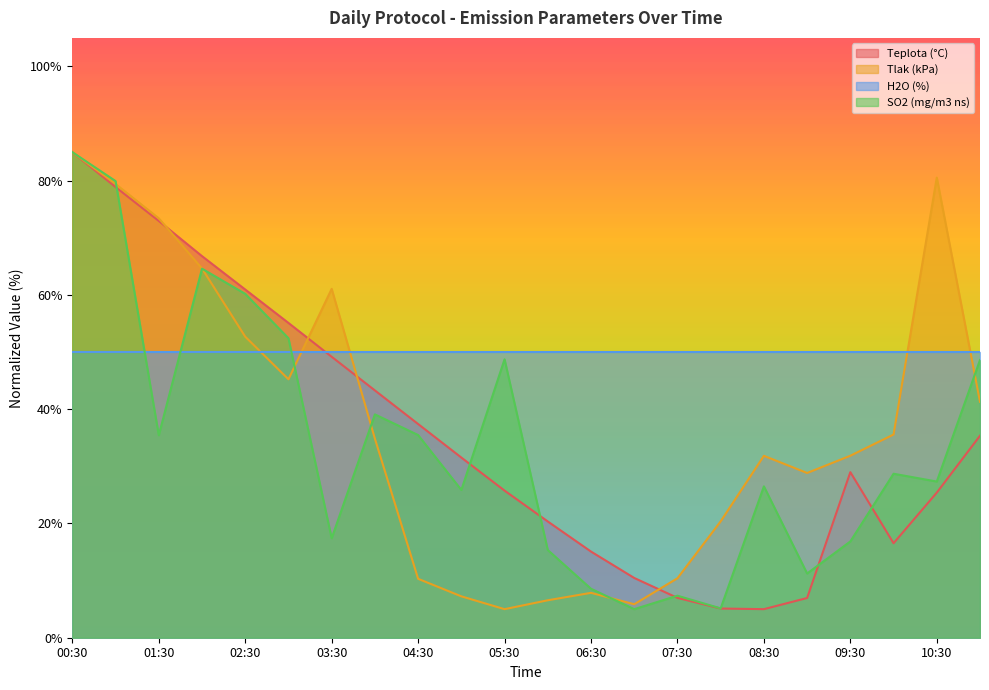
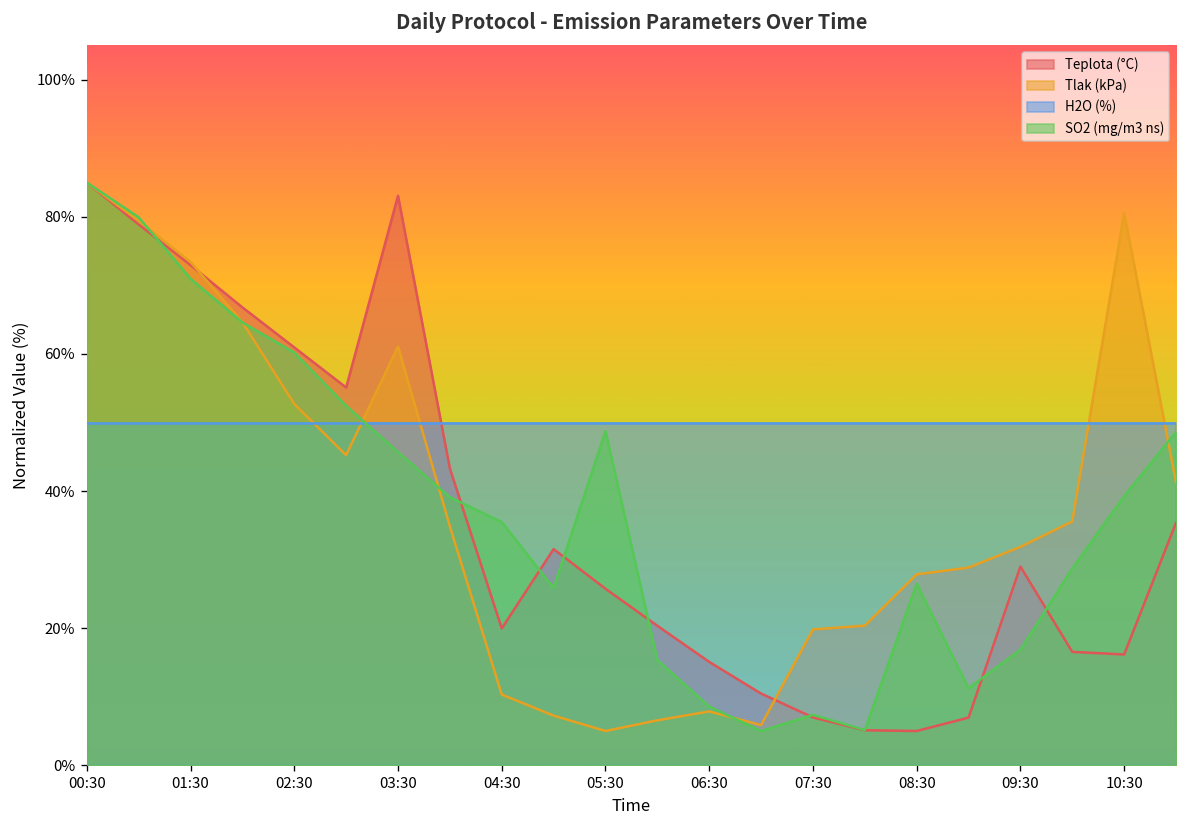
  {
    "Teplota (°C)": {
      "01:30": "73%",
      "02:30": "61%",
-     "03:30": "49%",
-     "04:30": "37%",
+     "03:30": "83%",
+     "04:30": "20%",
      "05:30": "26%",
      "06:30": "15%",
      "08:30": "5%",
      "09:30": "29%",
-     "10:30": "25%"
+     "10:30": "16%"
    },
    "Tlak (kPa)": {
      "01:30": "73%",
      "02:30": "53%",
      "03:30": "61%",
      "04:30": "10%",
      "05:30": "5%",
      "06:30": "8%",
-     "07:30": "10%",
-     "08:30": "32%",
+     "07:30": "20%",
+     "08:30": "28%",
      "09:30": "32%",
      "10:30": "81%"
    },
    "H2O (%)": {
      "00:30": "50%",
      "01:30": "50%",
      "02:30": "50%",
      "03:30": "50%",
      "04:30": "50%",
      "05:30": "50%",
      "06:30": "50%",
      "07:30": "50%",
      "08:30": "50%",
      "09:30": "50%",
      "10:30": "50%"
    },
    "SO2 (mg/m3 ns)": {
-     "01:30": "35%",
+     "01:30": "71%",
      "02:30": "60%",
-     "03:30": "17%",
+     "03:30": "46%",
      "04:30": "35%",
      "05:30": "49%",
      "06:30": "9%",
      "08:30": "26%",
      "09:30": "17%",
-     "10:30": "27%"
+     "10:30": "39%"
    }
  }
